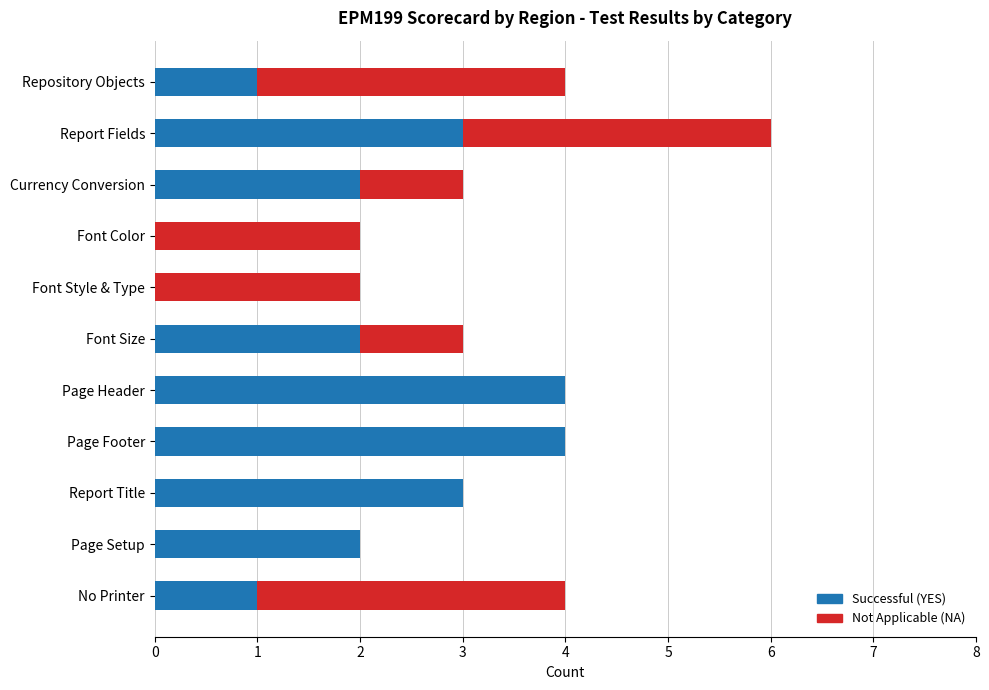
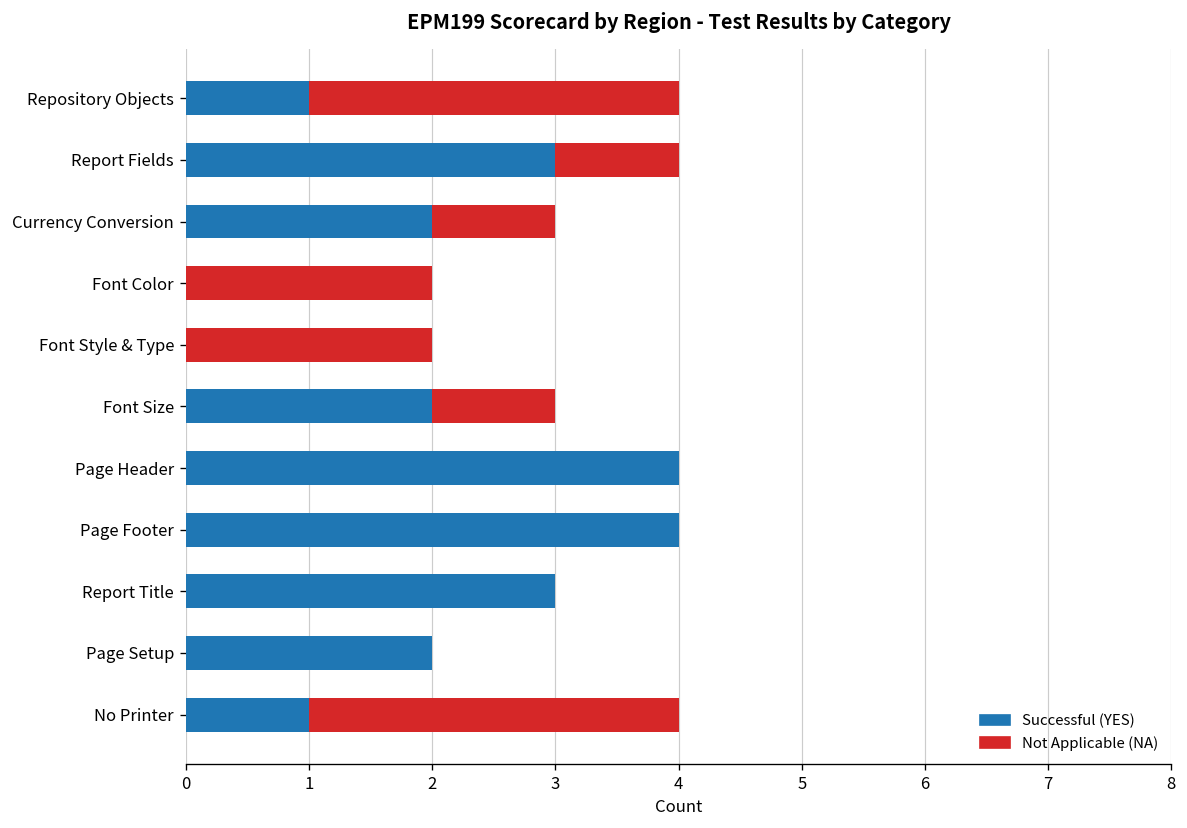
  {
    "Successful (YES)": {
      "Repository Objects": 1,
      "Report Fields": 3,
      "Currency Conversion": 2,
      "Font Color": 0,
      "Font Style & Type": 0,
      "Font Size": 2,
      "Page Header": 4,
      "Page Footer": 4,
      "Report Title": 3,
      "Page Setup": 2,
      "No Printer": 1
    },
    "Not Applicable (NA)": {
      "Repository Objects": 3,
-     "Report Fields": 3,
+     "Report Fields": 1,
      "Currency Conversion": 1,
      "Font Color": 2,
      "Font Style & Type": 2,
      "Font Size": 1,
      "Page Header": 0,
      "Page Footer": 0,
      "Report Title": 0,
      "Page Setup": 0,
      "No Printer": 3
    }
  }
